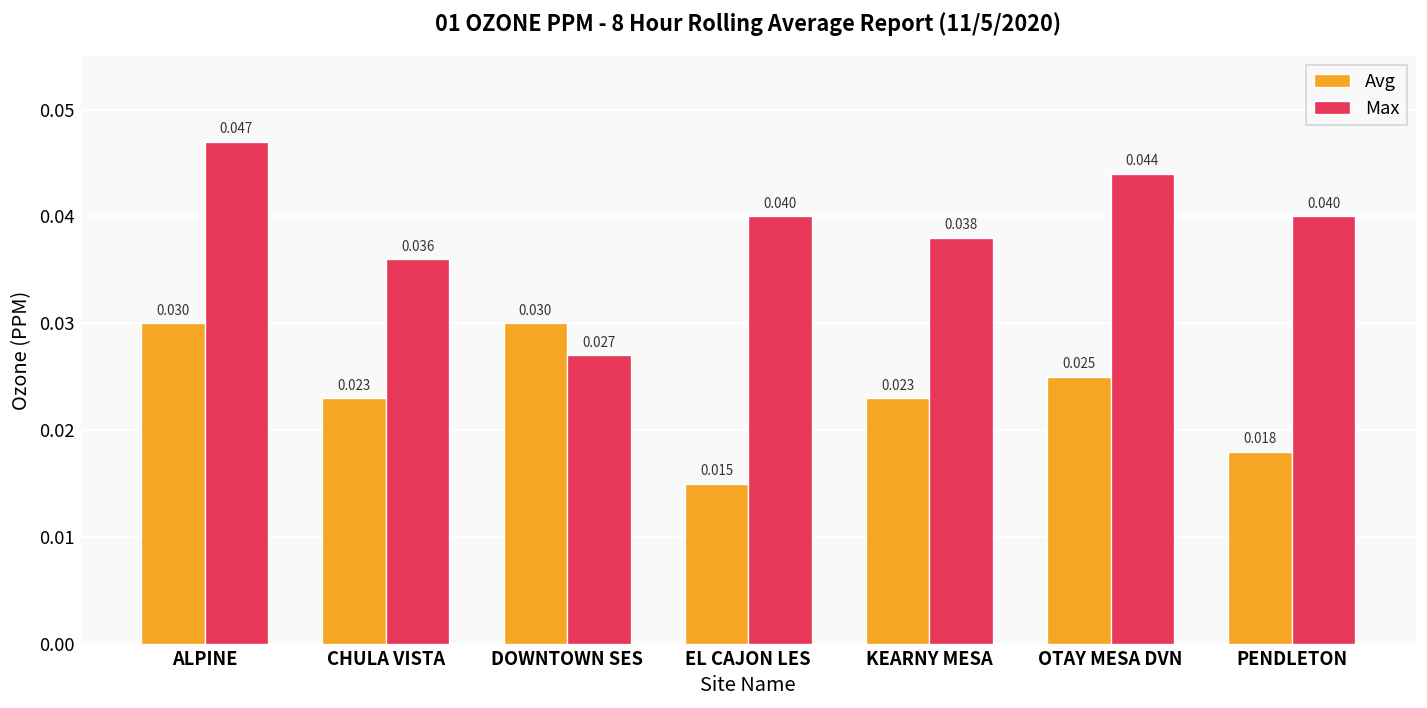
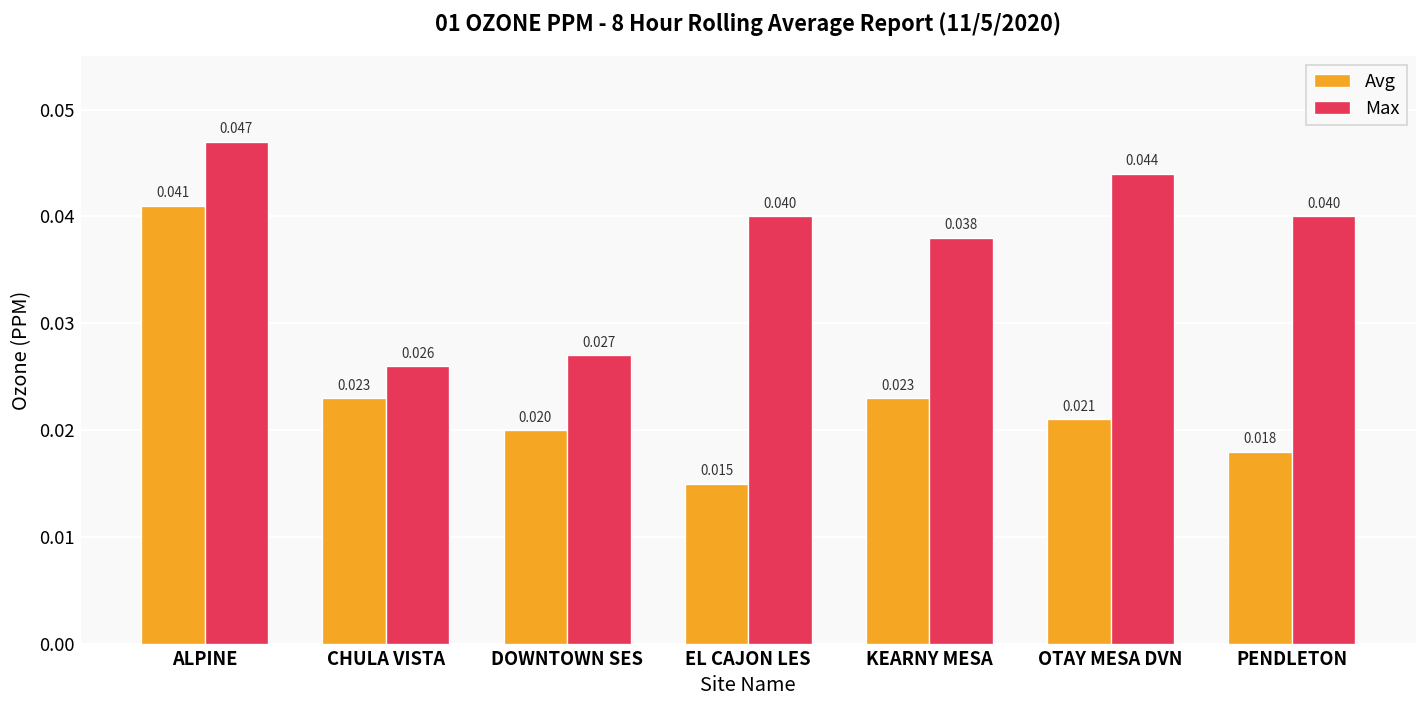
  {
    "Avg": {
-     "ALPINE": 0.030,
+     "ALPINE": 0.041,
      "CHULA VISTA": 0.023,
-     "DOWNTOWN SES": 0.030,
+     "DOWNTOWN SES": 0.020,
      "EL CAJON LES": 0.015,
      "KEARNY MESA": 0.023,
-     "OTAY MESA DVN": 0.025,
+     "OTAY MESA DVN": 0.021,
      "PENDLETON": 0.018
    },
    "Max": {
      "ALPINE": 0.047,
-     "CHULA VISTA": 0.036,
+     "CHULA VISTA": 0.026,
      "DOWNTOWN SES": 0.027,
      "EL CAJON LES": 0.040,
      "KEARNY MESA": 0.038,
      "OTAY MESA DVN": 0.044,
      "PENDLETON": 0.040
    }
  }
